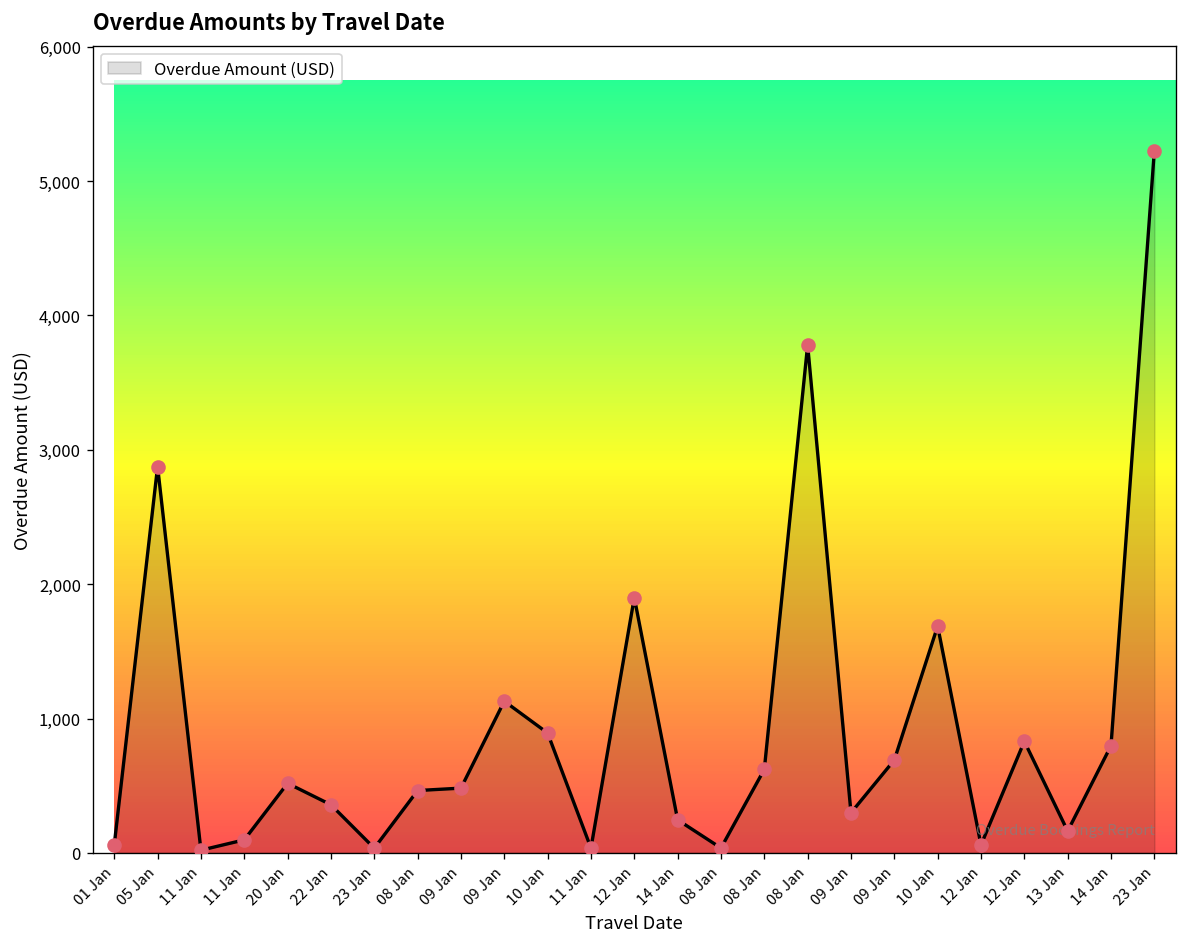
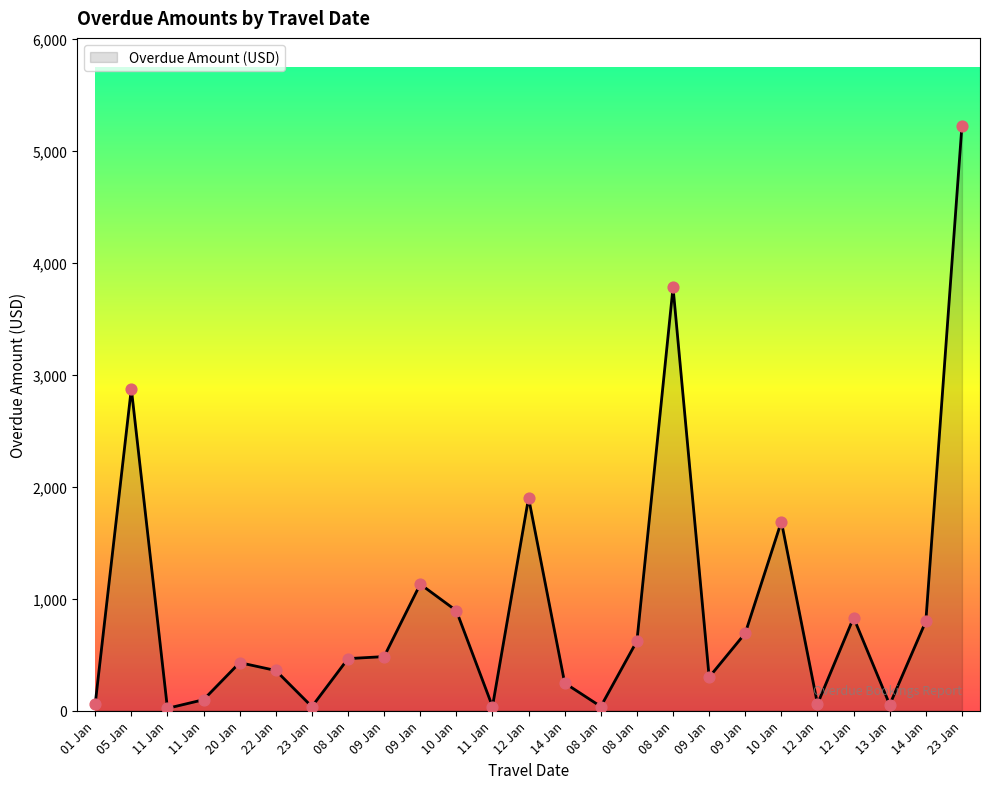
  {
    "01 Jan": "60",
    "05 Jan": "2,880",
-   "20 Jan": "520",
+   "20 Jan": "430",
    "22 Jan": "360",
-   "13 Jan": "160"
+   "13 Jan": "50"
  }
